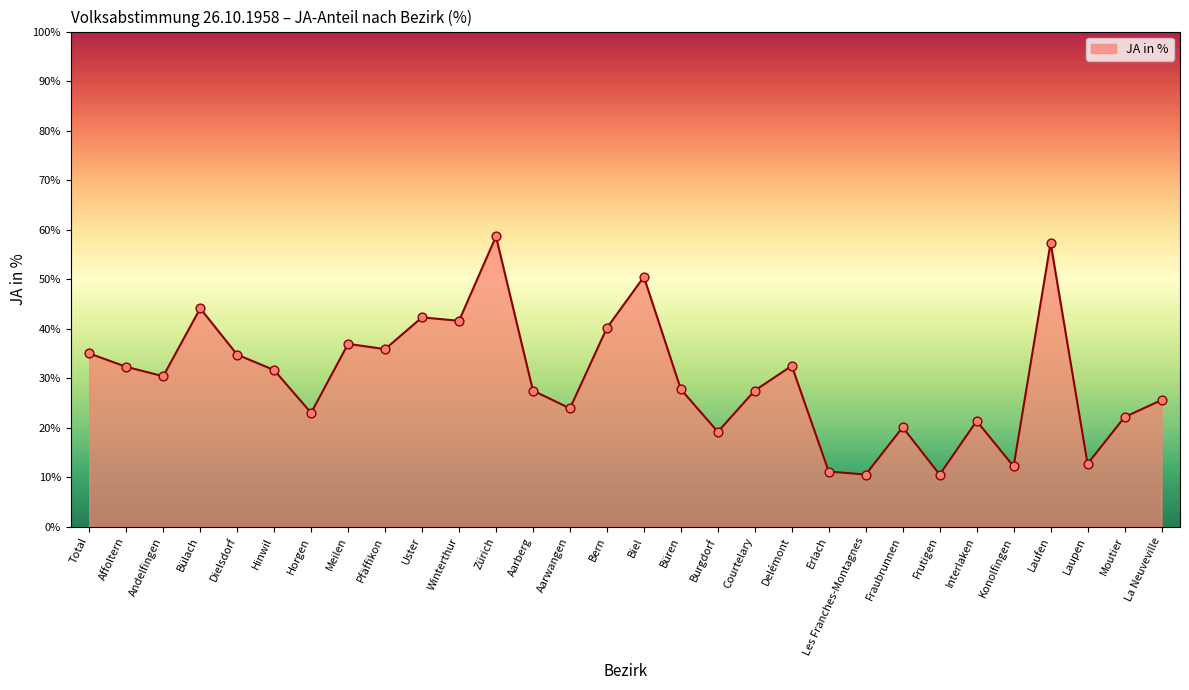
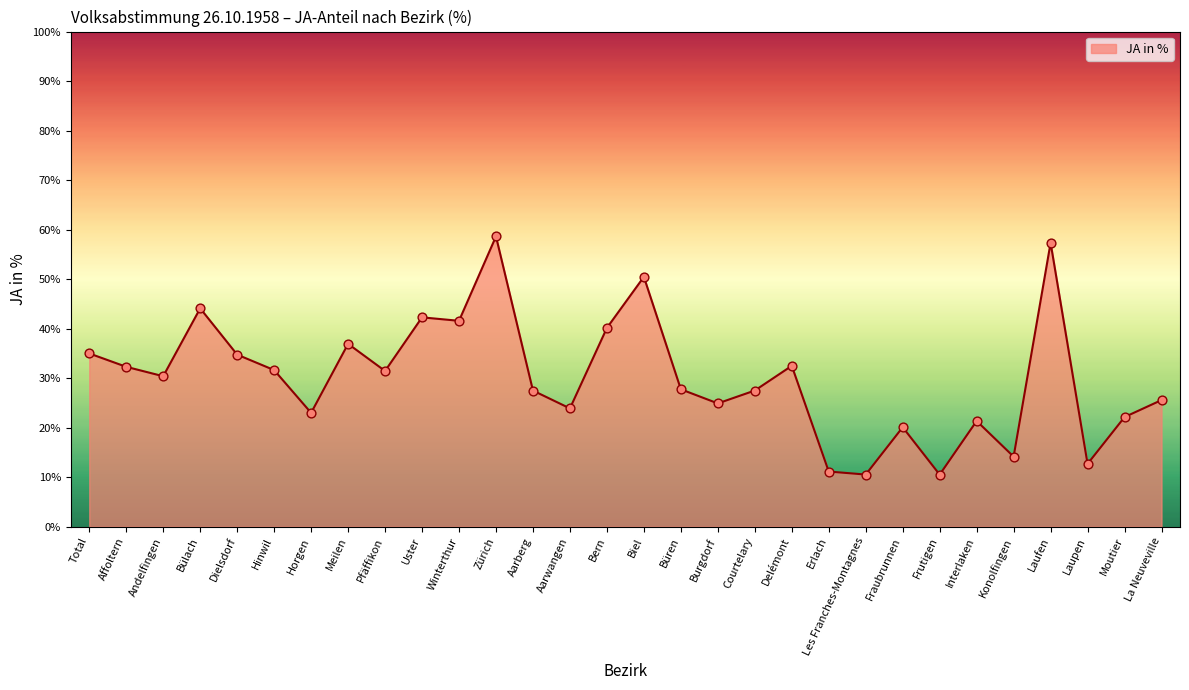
  {
    "Total": "35%",
    "Affoltern": "32%",
    "Andelfingen": "30%",
    "Bülach": "44%",
    "Dielsdorf": "35%",
    "Hinwil": "32%",
    "Horgen": "23%",
    "Meilen": "37%",
-   "Pfäffikon": "36%",
+   "Pfäffikon": "31%",
    "Uster": "42%",
    "Winterthur": "42%",
    "Zürich": "59%",
    "Aarberg": "27%",
    "Aarwangen": "24%",
    "Bern": "40%",
    "Biel": "50%",
    "Büren": "28%",
-   "Burgdorf": "19%",
+   "Burgdorf": "25%",
    "Courtelary": "28%",
    "Delémont": "32%",
    "Erlach": "11%",
    "Les Franches-Montagnes": "11%",
    "Fraubrunnen": "20%",
    "Frutigen": "11%",
    "Interlaken": "21%",
-   "Konolfingen": "12%",
+   "Konolfingen": "14%",
    "Laufen": "57%",
    "Laupen": "13%",
    "Moutier": "22%",
    "La Neuveville": "26%"
  }
